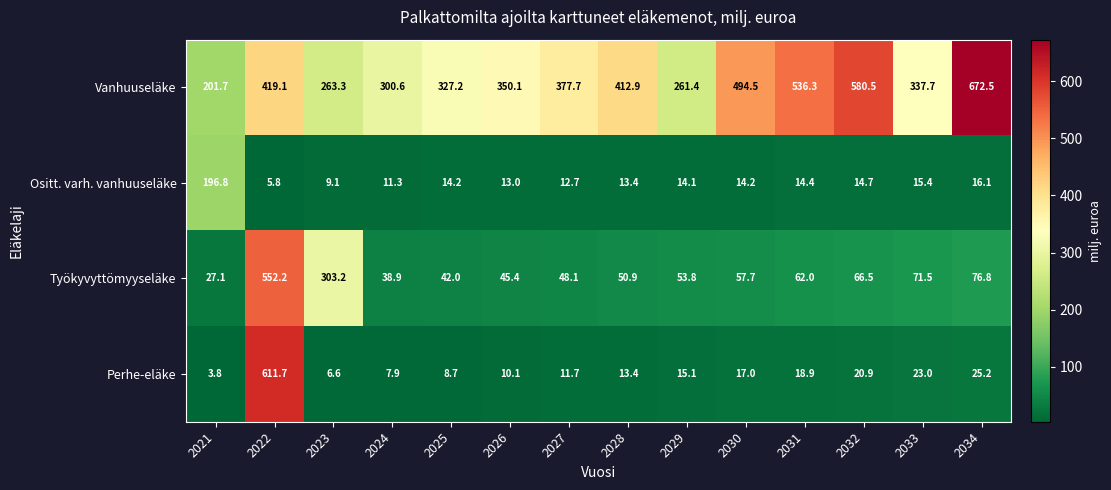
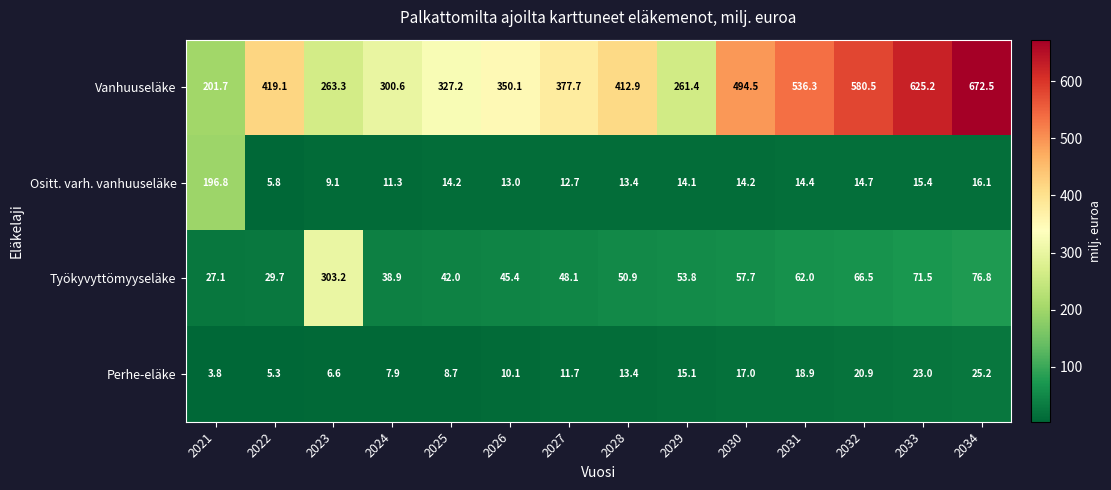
  {
    "Vanhuuseläke": {
      "2021": 201.7,
      "2022": 419.1,
      "2023": 263.3,
      "2024": 300.6,
      "2025": 327.2,
      "2026": 350.1,
      "2027": 377.7,
      "2028": 412.9,
      "2029": 261.4,
      "2030": 494.5,
      "2031": 536.3,
      "2032": 580.5,
-     "2033": 337.7,
+     "2033": 625.2,
      "2034": 672.5
    },
    "Ositt. varh. vanhuuseläke": {
      "2021": 196.8,
      "2022": 5.8,
      "2023": 9.1,
      "2024": 11.3,
      "2025": 14.2,
      "2026": 13.0,
      "2027": 12.7,
      "2028": 13.4,
      "2029": 14.1,
      "2030": 14.2,
      "2031": 14.4,
      "2032": 14.7,
      "2033": 15.4,
      "2034": 16.1
    },
    "Työkyvyttömyyseläke": {
      "2021": 27.1,
-     "2022": 552.2,
+     "2022": 29.7,
      "2023": 303.2,
      "2024": 38.9,
      "2025": 42.0,
      "2026": 45.4,
      "2027": 48.1,
      "2028": 50.9,
      "2029": 53.8,
      "2030": 57.7,
      "2031": 62.0,
      "2032": 66.5,
      "2033": 71.5,
      "2034": 76.8
    },
    "Perhe-eläke": {
      "2021": 3.8,
-     "2022": 611.7,
+     "2022": 5.3,
      "2023": 6.6,
      "2024": 7.9,
      "2025": 8.7,
      "2026": 10.1,
      "2027": 11.7,
      "2028": 13.4,
      "2029": 15.1,
      "2030": 17.0,
      "2031": 18.9,
      "2032": 20.9,
      "2033": 23.0,
      "2034": 25.2
    }
  }
